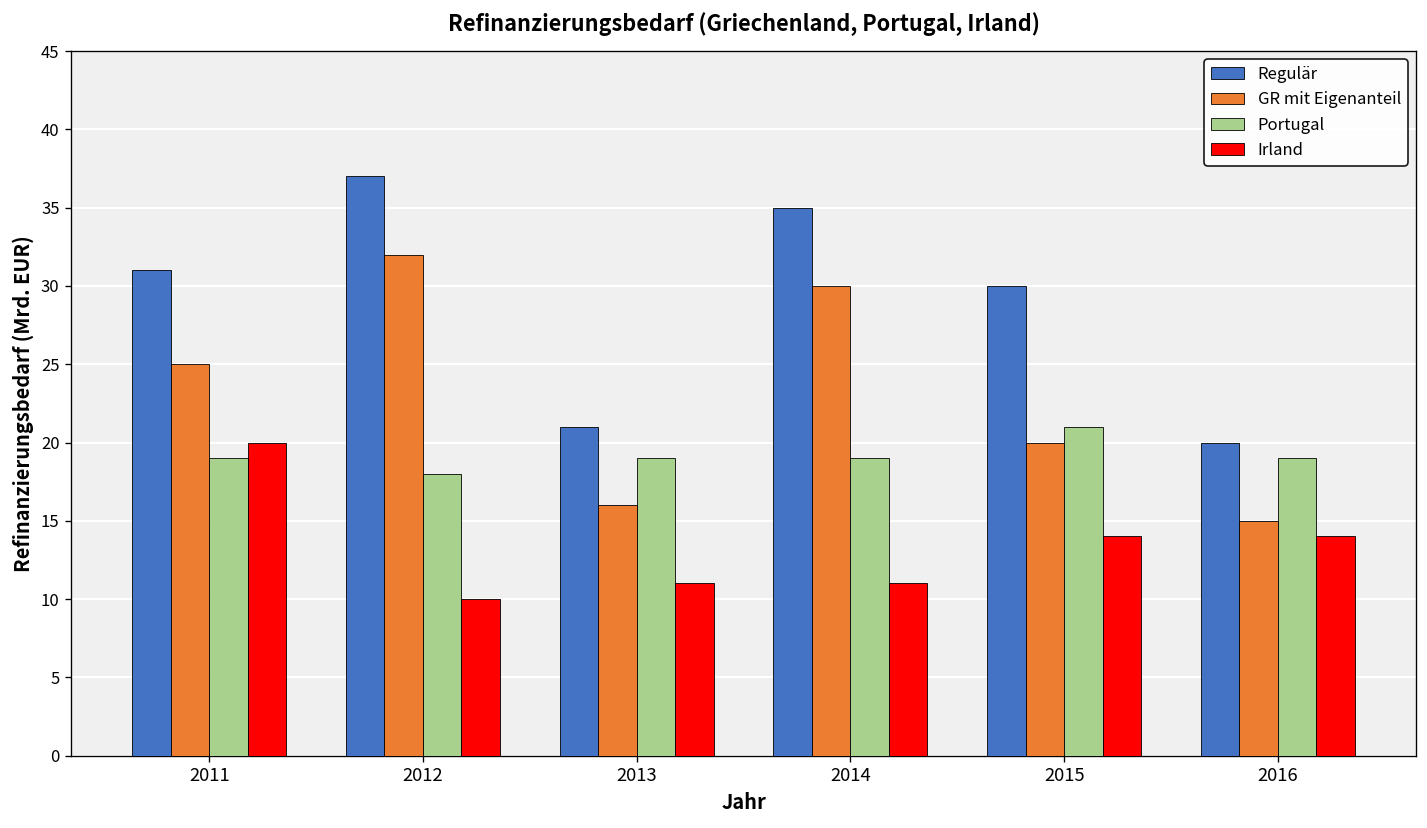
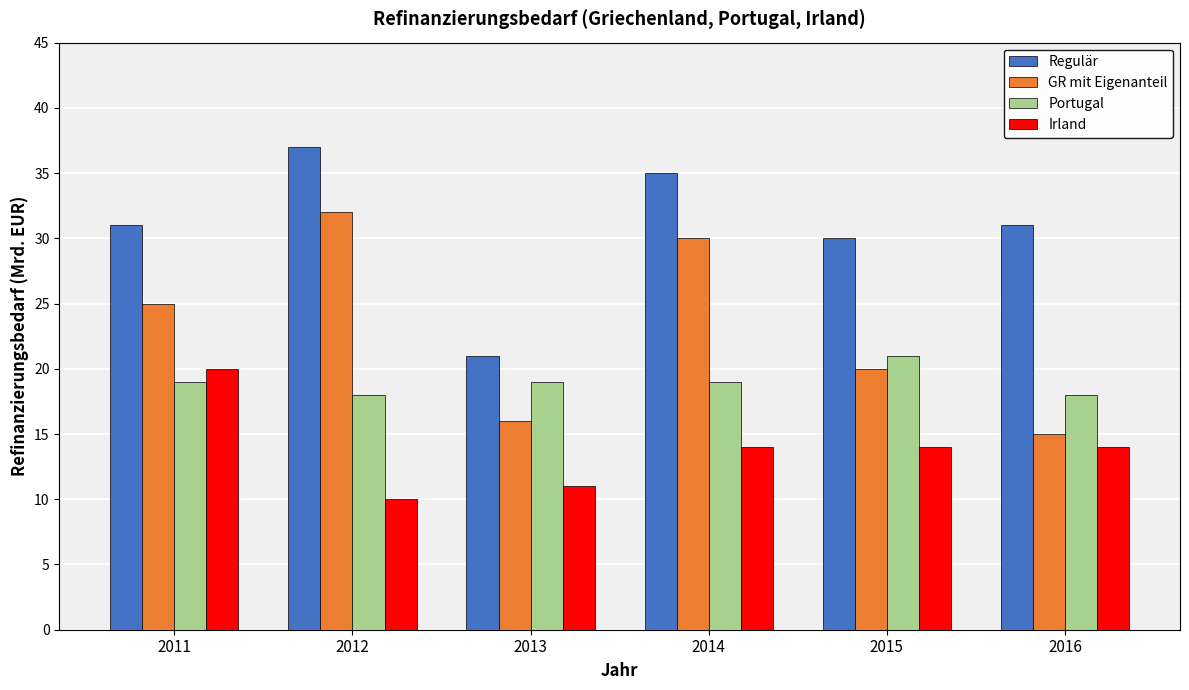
  {
    "Regulär": {
      "2011": 31,
      "2012": 37,
      "2013": 21,
      "2014": 35,
      "2015": 30,
-     "2016": 20
+     "2016": 31
    },
    "GR mit Eigenanteil": {
      "2011": 25,
      "2012": 32,
      "2013": 16,
      "2014": 30,
      "2015": 20,
      "2016": 15
    },
    "Portugal": {
      "2011": 19,
      "2012": 18,
      "2013": 19,
      "2014": 19,
      "2015": 21,
-     "2016": 19
+     "2016": 18
    },
    "Irland": {
      "2011": 20,
      "2012": 10,
      "2013": 11,
-     "2014": 11,
+     "2014": 14,
      "2015": 14,
      "2016": 14
    }
  }
